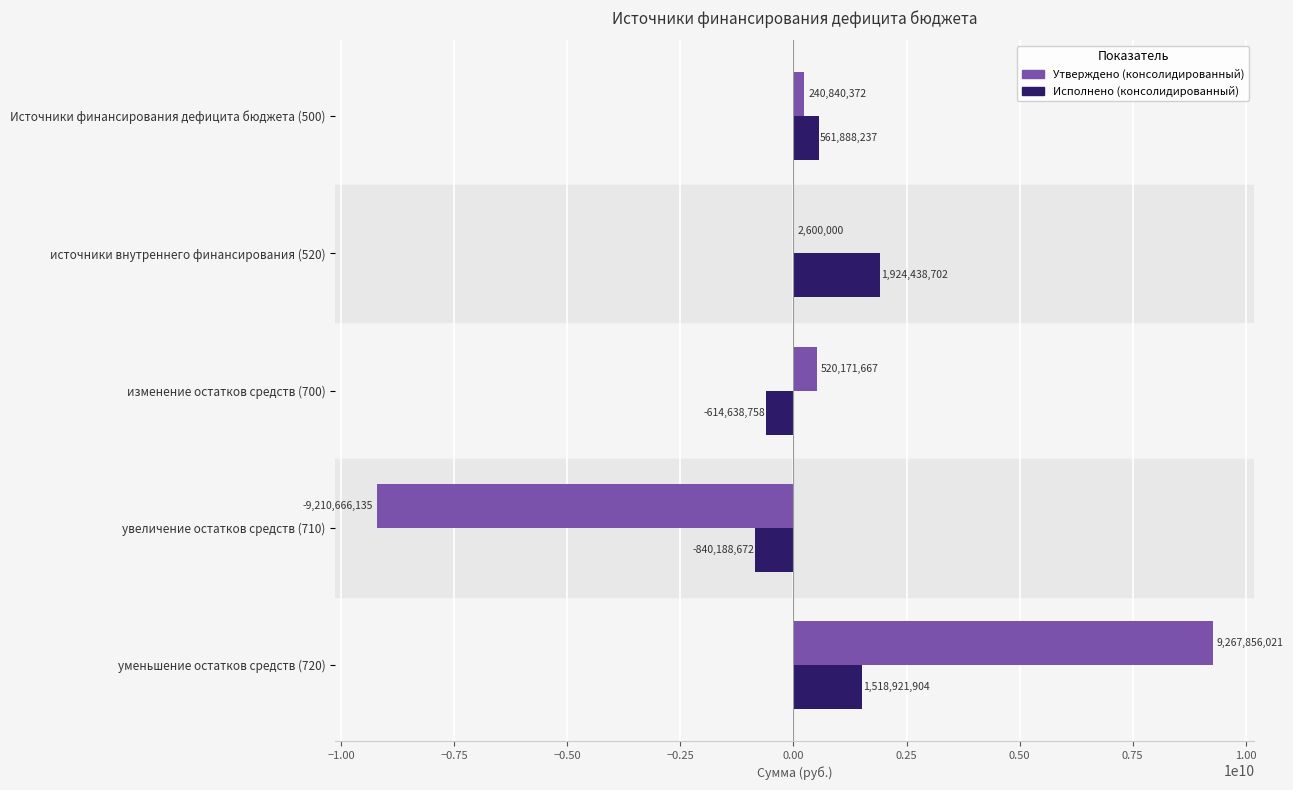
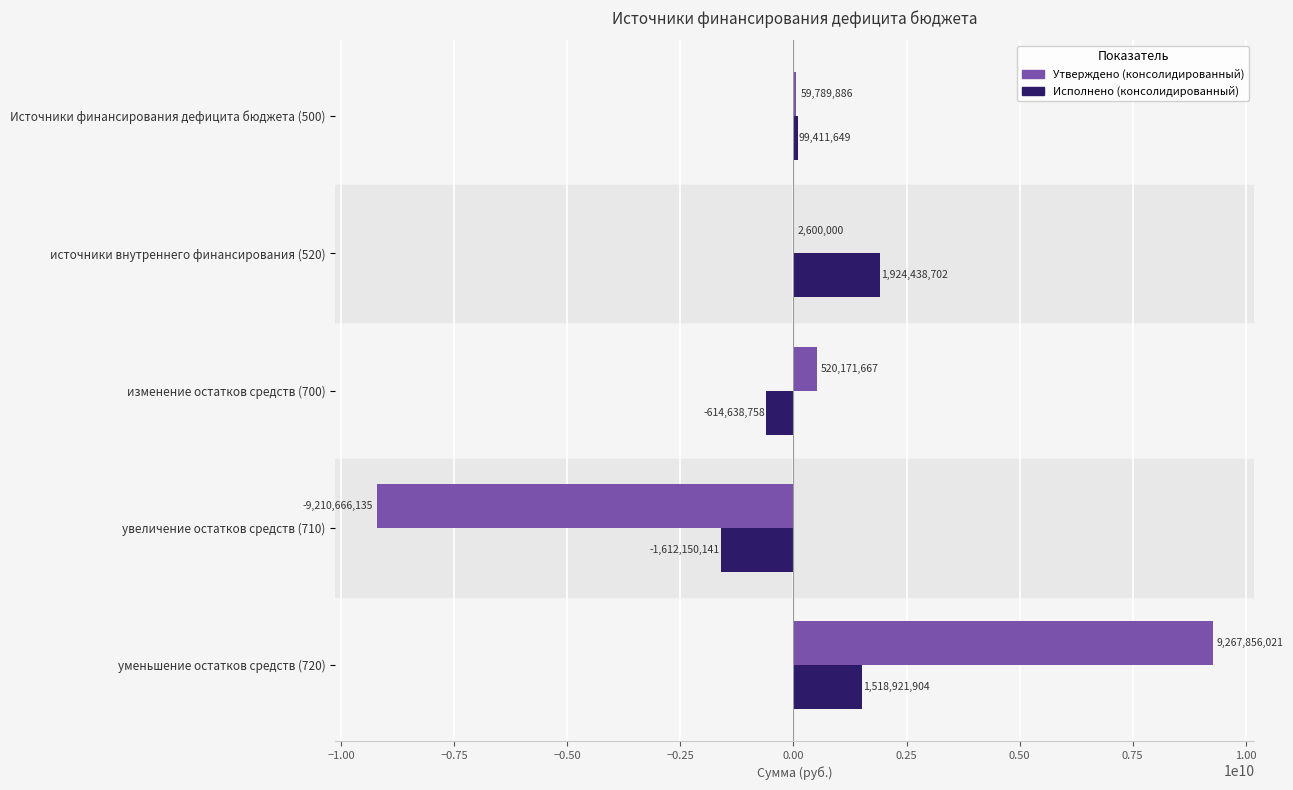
  {
    "Утверждено (консолидированный)": {
-     "Источники финансирования дефицита бюджета (500)": "240,840,372",
+     "Источники финансирования дефицита бюджета (500)": "59,789,886",
      "источники внутреннего финансирования (520)": "2,600,000",
      "изменение остатков средств (700)": "520,171,667",
      "увеличение остатков средств (710)": "-9,210,666,135",
      "уменьшение остатков средств (720)": "9,267,856,021"
    },
    "Исполнено (консолидированный)": {
-     "Источники финансирования дефицита бюджета (500)": "561,888,237",
+     "Источники финансирования дефицита бюджета (500)": "99,411,649",
      "источники внутреннего финансирования (520)": "1,924,438,702",
      "изменение остатков средств (700)": "-614,638,758",
-     "увеличение остатков средств (710)": "-840,188,672",
+     "увеличение остатков средств (710)": "-1,612,150,141",
      "уменьшение остатков средств (720)": "1,518,921,904"
    }
  }
